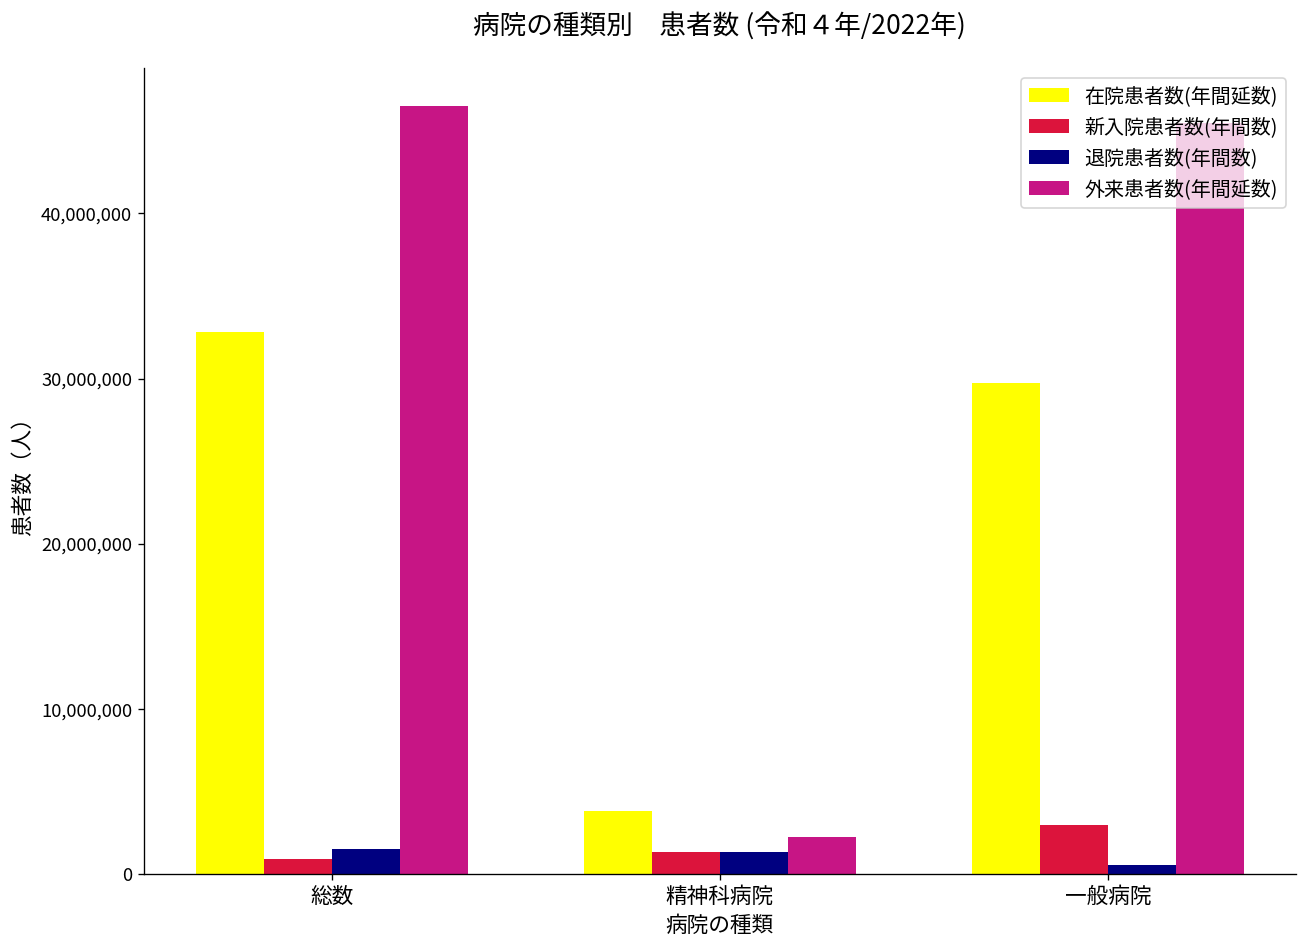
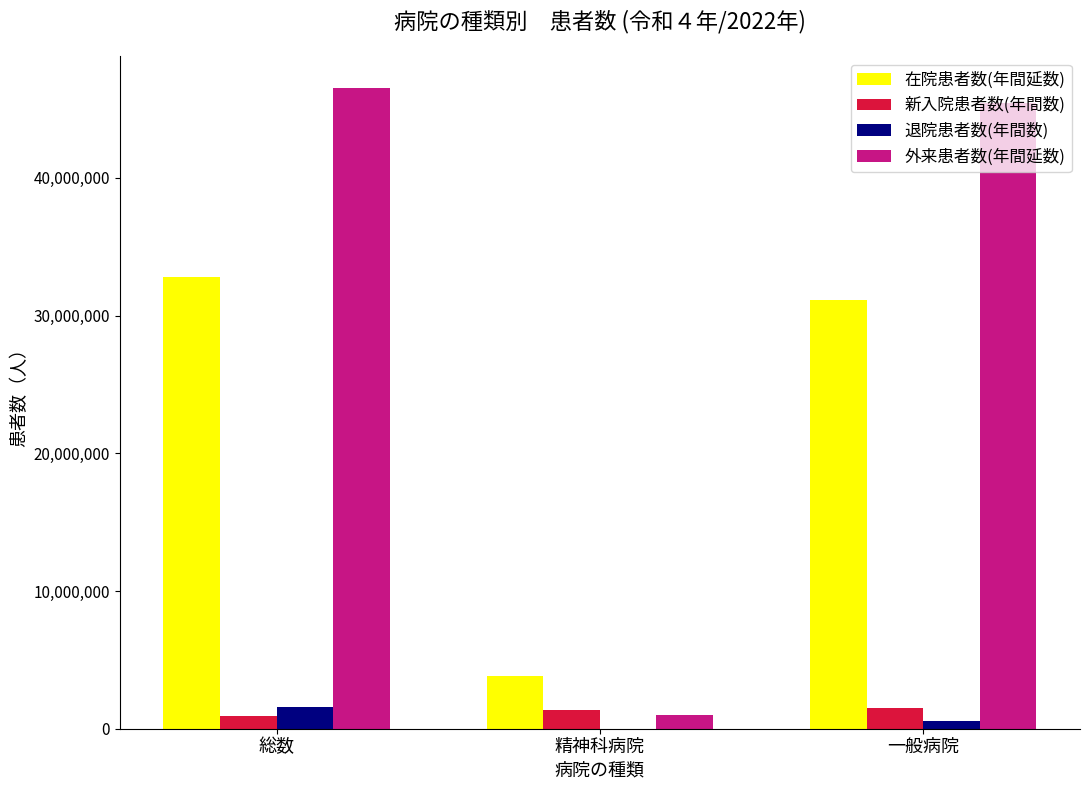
  {
    "在院患者数(年間延数)": {
      "総数": "32,800,000",
      "精神科病院": "3,900,000",
-     "一般病院": "29,700,000"
+     "一般病院": "31,100,000"
    },
    "新入院患者数(年間数)": {
      "総数": "900,000",
      "精神科病院": "1,400,000",
-     "一般病院": "3,000,000"
+     "一般病院": "1,500,000"
    },
    "退院患者数(年間数)": {
      "総数": "1,600,000",
-     "精神科病院": "1,400,000",
+     "精神科病院": "0",
      "一般病院": "500,000"
    },
    "外来患者数(年間延数)": {
      "総数": "46,500,000",
-     "精神科病院": "2,300,000"
+     "精神科病院": "1,000,000"
    }
  }
